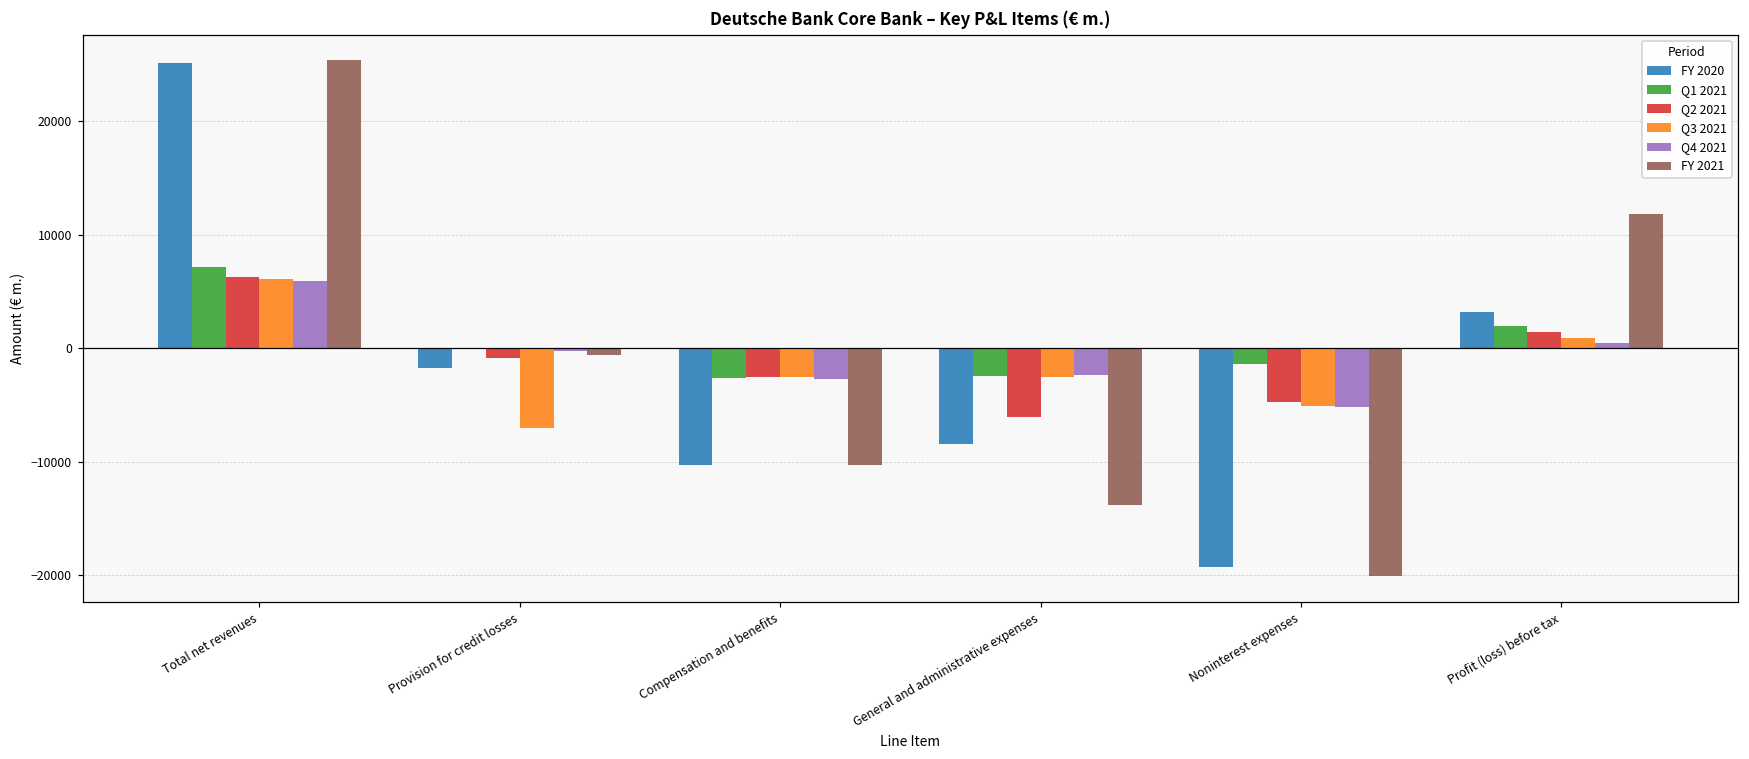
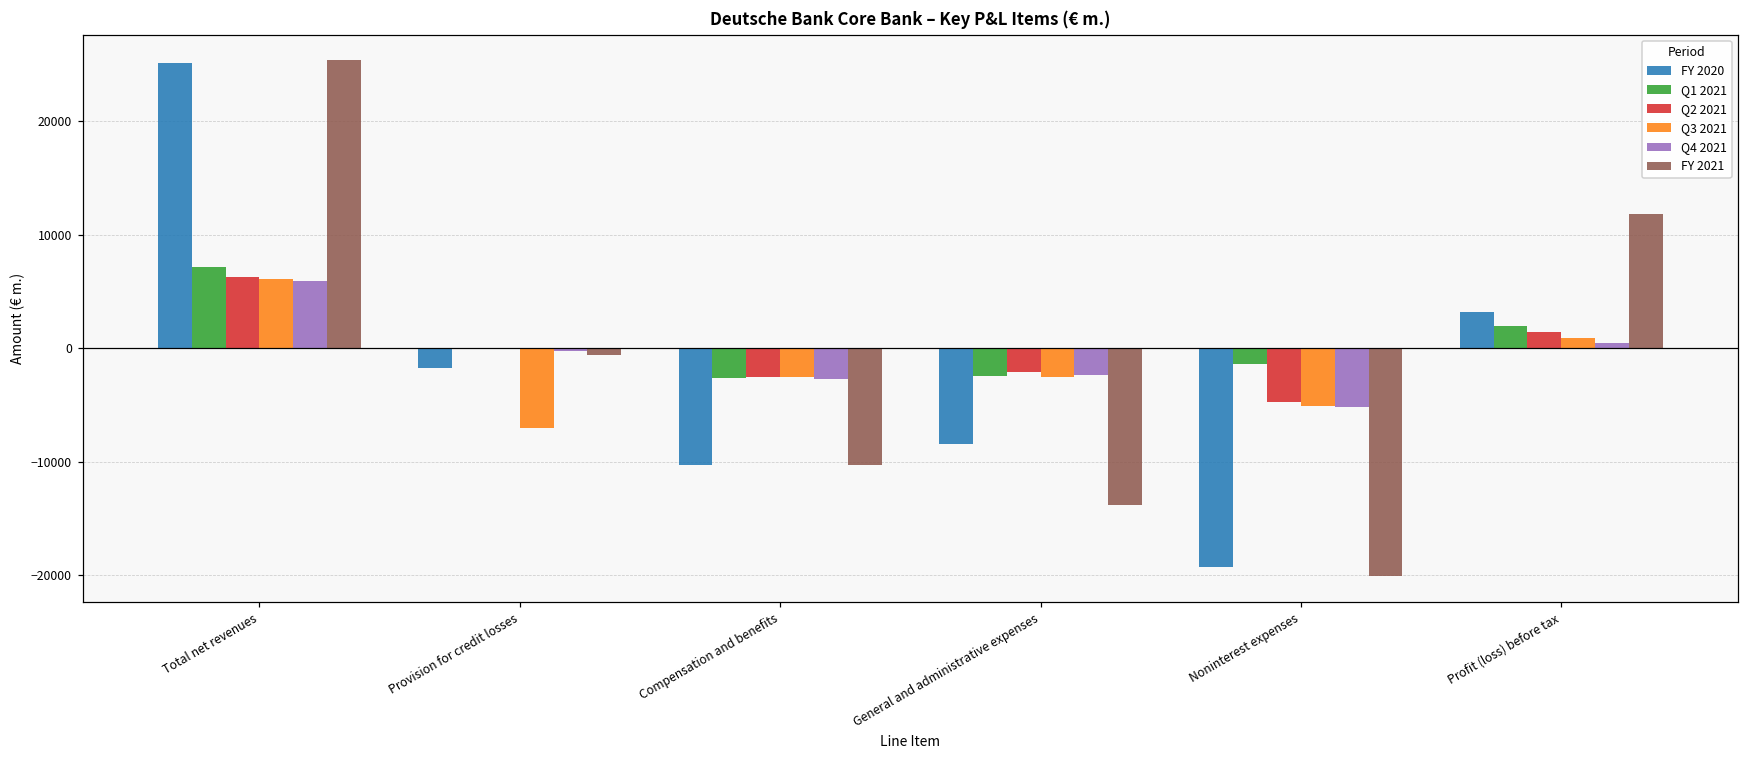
  {
    "FY 2020": {
      "Total net revenues": 25200,
      "Provision for credit losses": -1800,
      "Compensation and benefits": -10300,
      "General and administrative expenses": -8500,
      "Noninterest expenses": -19300,
      "Profit (loss) before tax": 3200
    },
    "Q1 2021": {
      "Total net revenues": 7200,
      "Compensation and benefits": -2600,
      "General and administrative expenses": -2500,
      "Noninterest expenses": -1400,
      "Profit (loss) before tax": 2000
    },
    "Q2 2021": {
      "Total net revenues": 6300,
-     "Provision for credit losses": -900,
+     "Provision for credit losses": -100,
      "Compensation and benefits": -2500,
-     "General and administrative expenses": -6000,
+     "General and administrative expenses": -2100,
      "Noninterest expenses": -4700,
      "Profit (loss) before tax": 1400
    },
    "Q3 2021": {
      "Total net revenues": 6100,
      "Provision for credit losses": -7000,
      "Compensation and benefits": -2500,
      "General and administrative expenses": -2500,
      "Noninterest expenses": -5100,
      "Profit (loss) before tax": 900
    },
    "Q4 2021": {
      "Total net revenues": 5900,
      "Provision for credit losses": -300,
      "Compensation and benefits": -2700,
      "General and administrative expenses": -2400,
      "Noninterest expenses": -5200,
      "Profit (loss) before tax": 400
    },
    "FY 2021": {
      "Total net revenues": 25400,
      "Provision for credit losses": -600,
      "Compensation and benefits": -10300,
      "General and administrative expenses": -13800,
      "Noninterest expenses": -20100,
      "Profit (loss) before tax": 11900
    }
  }
